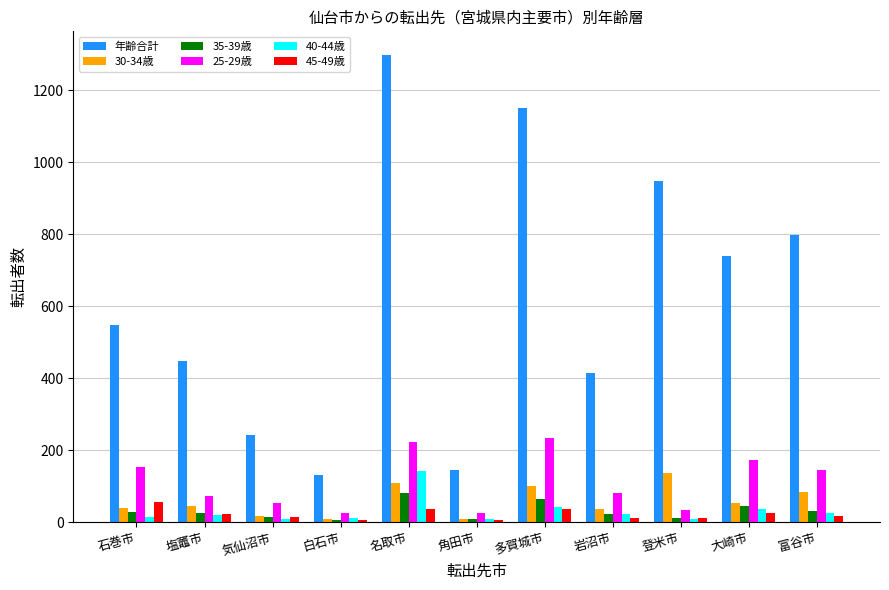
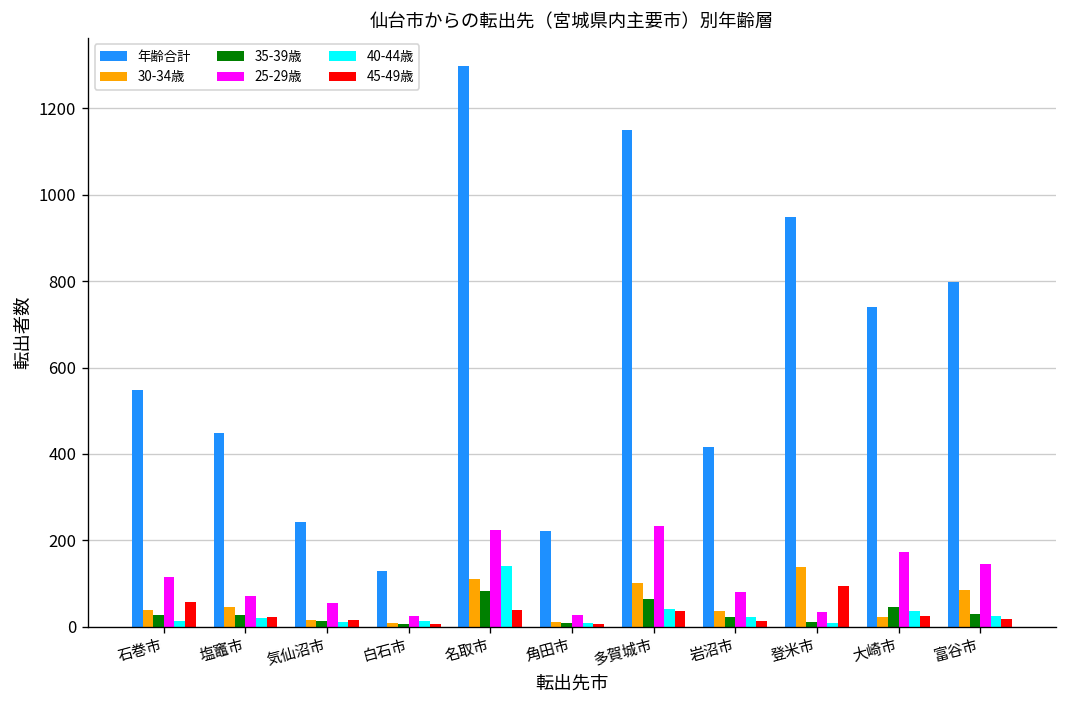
  {
    "年齢合計": {
      "石巻市": 550,
      "塩竈市": 450,
      "気仙沼市": 240,
      "白石市": 130,
      "名取市": 1300,
-     "角田市": 150,
+     "角田市": 220,
      "多賀城市": 1150,
      "岩沼市": 420,
      "登米市": 950,
      "大崎市": 740,
      "富谷市": 800
    },
    "30-34歳": {
      "石巻市": 40,
      "塩竈市": 50,
      "気仙沼市": 20,
      "白石市": 10,
      "名取市": 110,
      "角田市": 10,
      "多賀城市": 100,
      "岩沼市": 40,
      "登米市": 140,
-     "大崎市": 50,
+     "大崎市": 20,
      "富谷市": 80
    },
    "35-39歳": {
      "石巻市": 30,
      "塩竈市": 30,
      "気仙沼市": 10,
      "白石市": 10,
      "名取市": 80,
      "角田市": 10,
      "多賀城市": 60,
      "岩沼市": 20,
      "登米市": 10,
      "大崎市": 50,
      "富谷市": 30
    },
    "25-29歳": {
-     "石巻市": 150,
+     "石巻市": 120,
      "塩竈市": 70,
      "気仙沼市": 50,
      "白石市": 30,
      "名取市": 220,
      "角田市": 30,
      "多賀城市": 230,
      "岩沼市": 80,
      "登米市": 30,
      "大崎市": 170,
      "富谷市": 140
    },
    "40-44歳": {
      "石巻市": 10,
      "塩竈市": 20,
      "気仙沼市": 10,
      "白石市": 10,
      "名取市": 140,
      "角田市": 10,
      "多賀城市": 40,
      "岩沼市": 20,
      "登米市": 10,
      "大崎市": 40,
      "富谷市": 30
    },
    "45-49歳": {
      "石巻市": 60,
      "塩竈市": 20,
      "気仙沼市": 20,
      "白石市": 10,
      "名取市": 40,
      "角田市": 10,
      "多賀城市": 40,
      "岩沼市": 10,
-     "登米市": 10,
+     "登米市": 90,
      "大崎市": 30,
      "富谷市": 20
    }
  }
